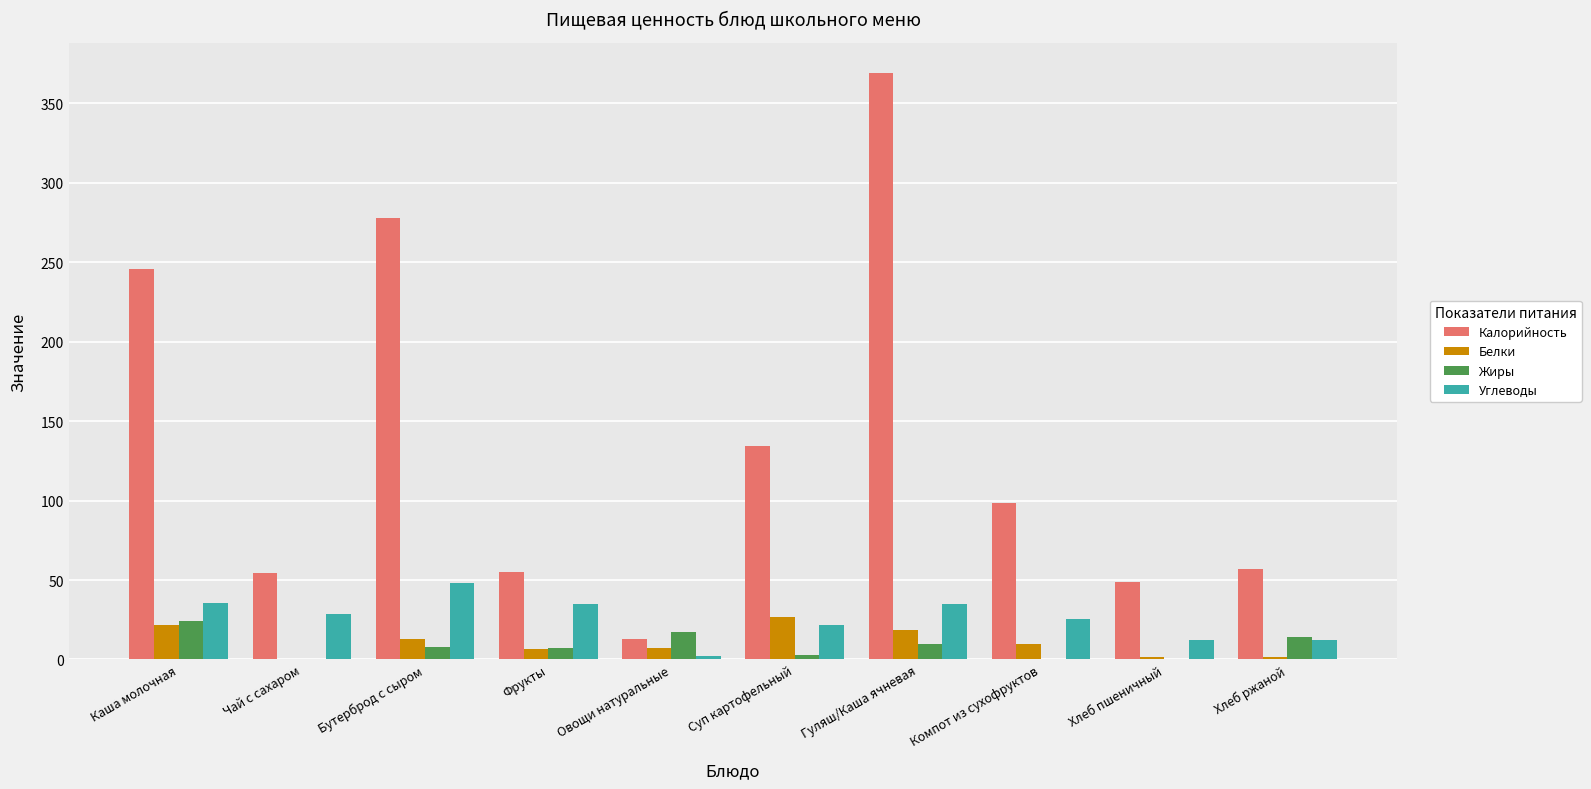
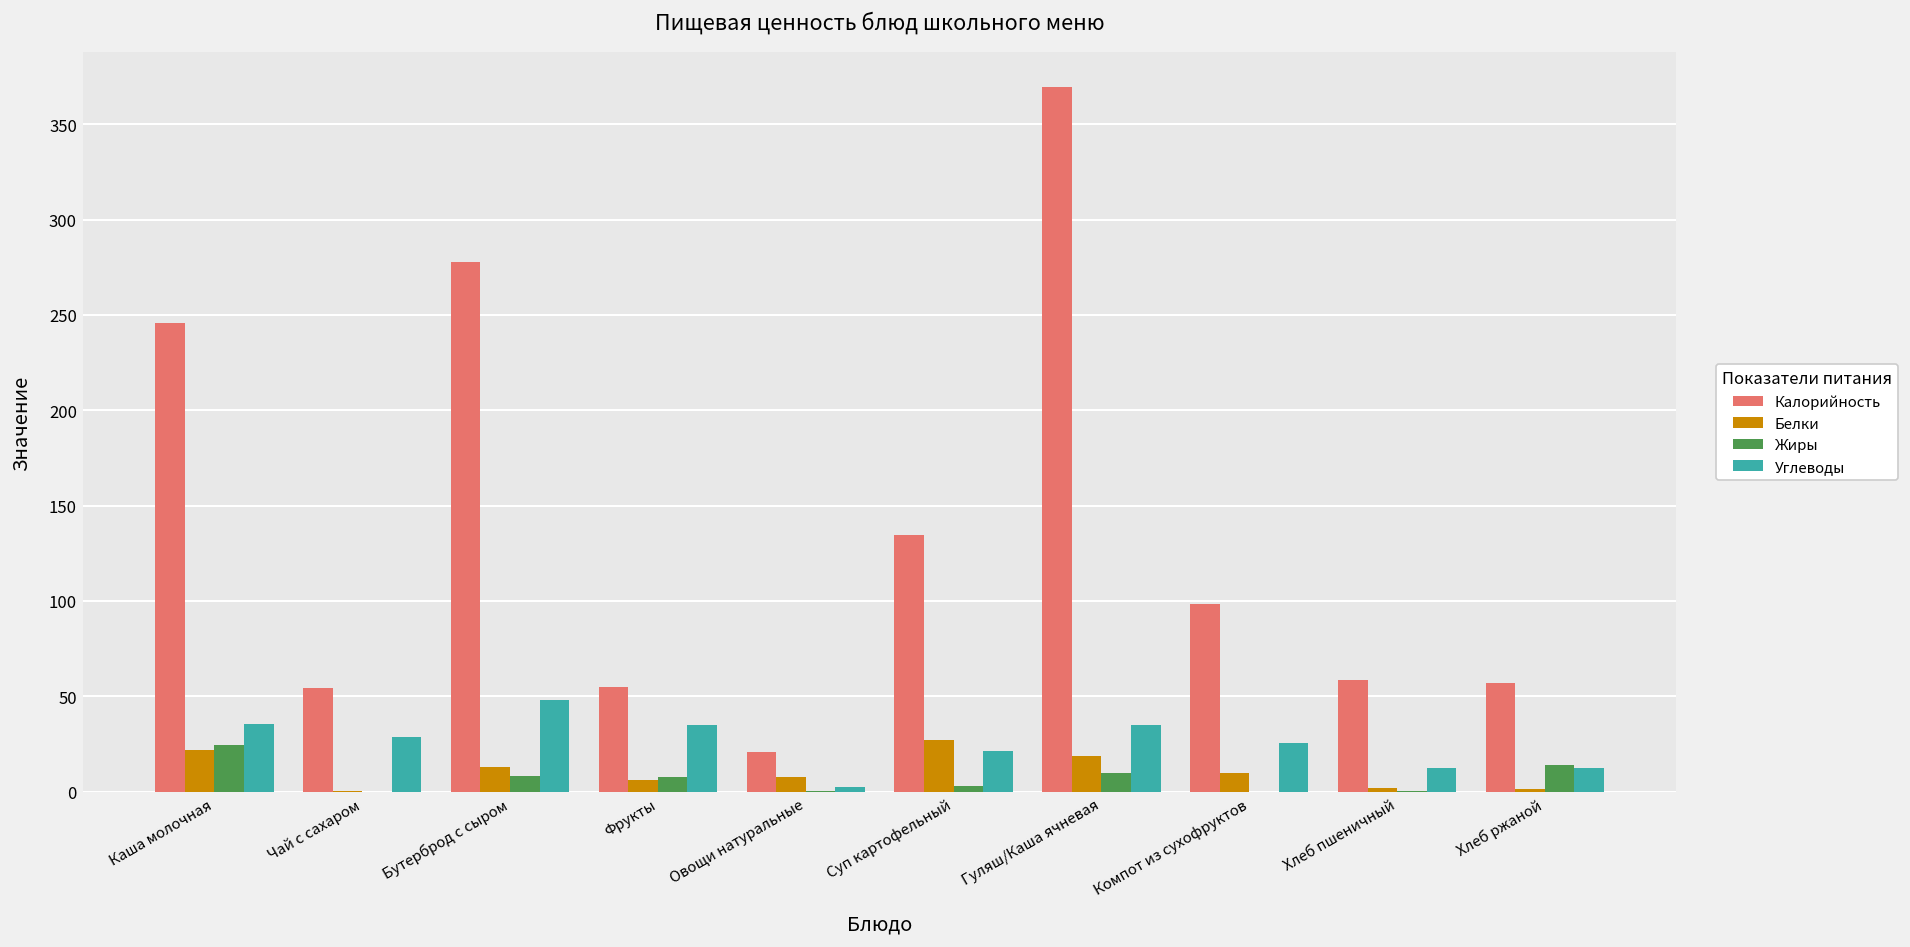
  {
    "Калорийность": {
      "Каша молочная": 246,
      "Чай с сахаром": 54,
      "Бутерброд с сыром": 278,
      "Фрукты": 55,
-     "Овощи натуральные": 13,
+     "Овощи натуральные": 21,
      "Суп картофельный": 134,
      "Гуляш/Каша ячневая": 369,
      "Компот из сухофруктов": 98,
-     "Хлеб пшеничный": 49,
+     "Хлеб пшеничный": 59,
      "Хлеб ржаной": 57
    },
    "Белки": {
      "Каша молочная": 22,
      "Бутерброд с сыром": 13,
      "Фрукты": 6,
      "Овощи натуральные": 7,
      "Суп картофельный": 27,
      "Гуляш/Каша ячневая": 19,
      "Компот из сухофруктов": 10,
      "Хлеб пшеничный": 2
    },
    "Жиры": {
      "Каша молочная": 24,
      "Бутерброд с сыром": 8,
      "Фрукты": 7,
-     "Овощи натуральные": 17,
+     "Овощи натуральные": 0,
      "Суп картофельный": 3,
      "Гуляш/Каша ячневая": 10,
      "Компот из сухофруктов": 0,
      "Хлеб ржаной": 14
    },
    "Углеводы": {
      "Каша молочная": 35,
      "Чай с сахаром": 29,
      "Бутерброд с сыром": 48,
      "Фрукты": 35,
      "Овощи натуральные": 2,
      "Суп картофельный": 21,
      "Гуляш/Каша ячневая": 35,
      "Компот из сухофруктов": 26,
      "Хлеб пшеничный": 13,
      "Хлеб ржаной": 12
    }
  }
